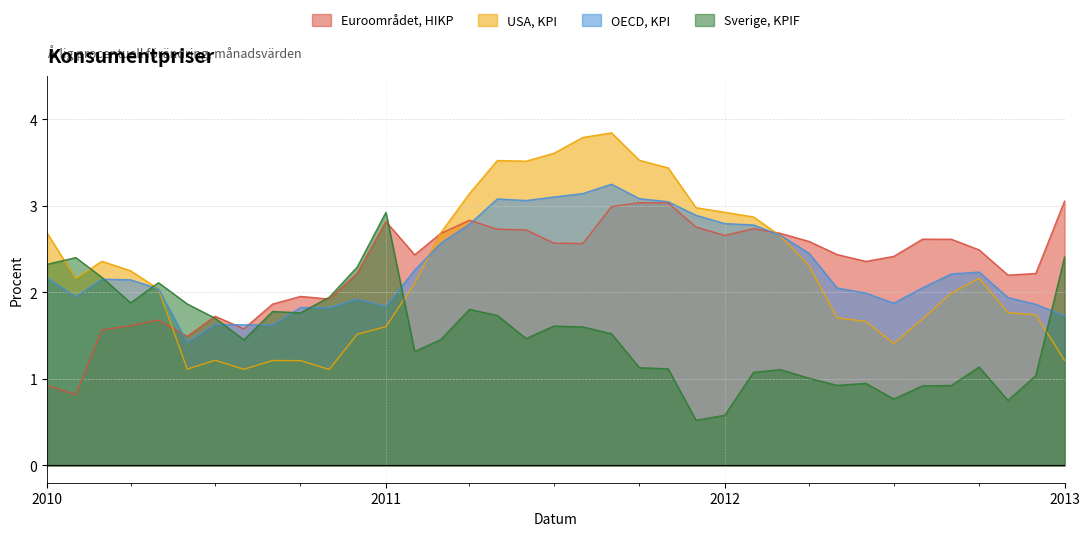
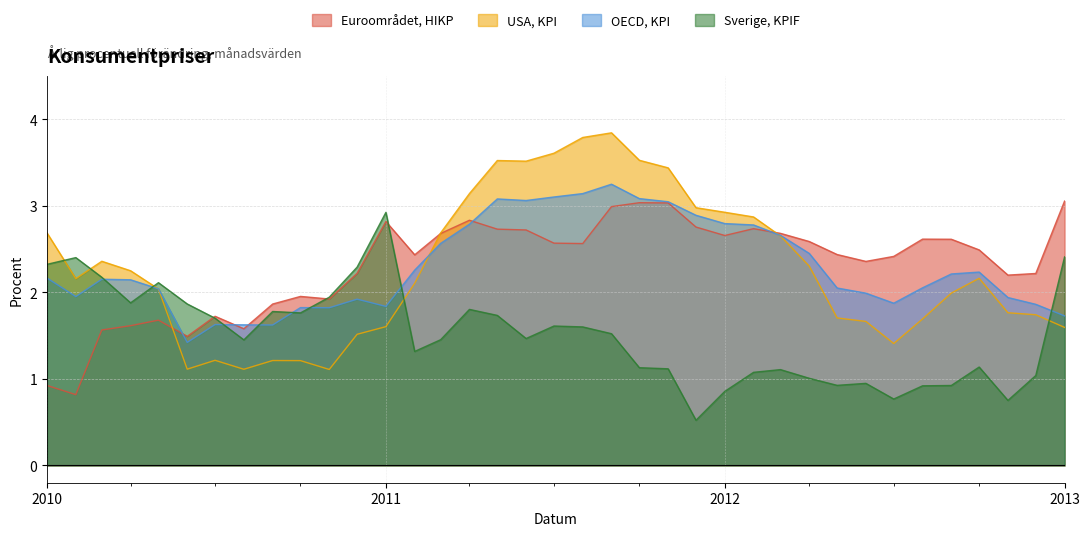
  {
    "Euroområdet, HIKP": {
      "2010": 0.9,
      "2011": 2.8,
      "2012": 2.7,
      "2013": 3.1
    },
    "USA, KPI": {
      "2010": 2.7,
      "2011": 1.6,
      "2012": 2.9,
-     "2013": 1.2
+     "2013": 1.6
    },
    "OECD, KPI": {
      "2010": 2.2,
      "2011": 1.8,
      "2012": 2.8,
      "2013": 1.7
    },
    "Sverige, KPIF": {
      "2010": 2.3,
      "2011": 2.9,
-     "2012": 0.6,
+     "2012": 0.9,
      "2013": 2.4
    }
  }
